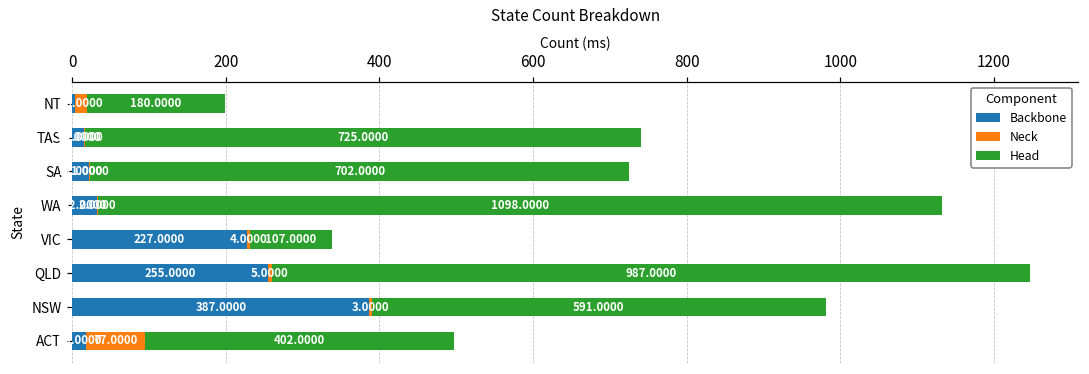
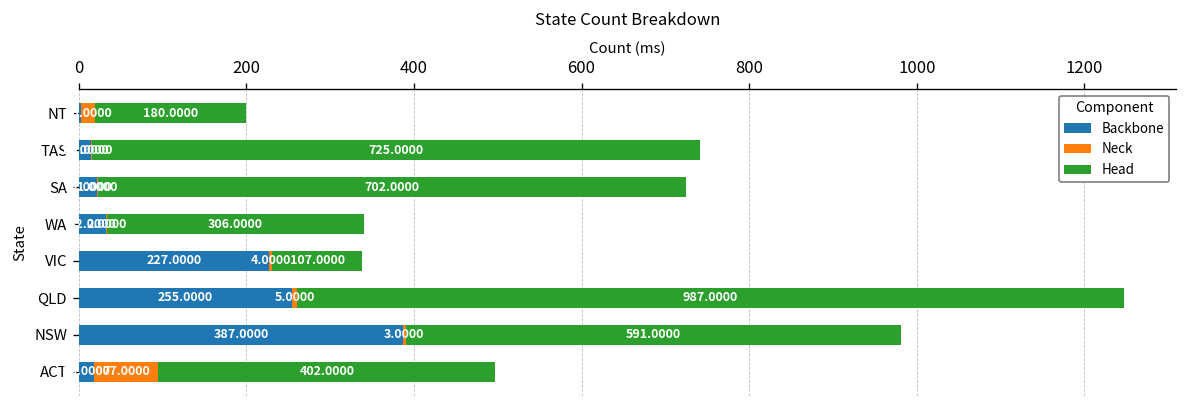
  {
    "Backbone": {
      "VIC": 227.0000,
      "QLD": 255.0000,
      "NSW": 387.0000
    },
    "Neck": {
      "NT": 16.0000,
      "TAS": 1.0000,
      "VIC": 4.0000,
      "QLD": 5.0000,
      "NSW": 3.0000
    },
    "Head": {
      "NT": 180.0000,
      "TAS": 725.0000,
      "SA": 702.0000,
-     "WA": 1098.0000,
+     "WA": 306.0000,
      "VIC": 107.0000,
      "QLD": 987.0000,
      "NSW": 591.0000,
      "ACT": 402.0000
    }
  }
